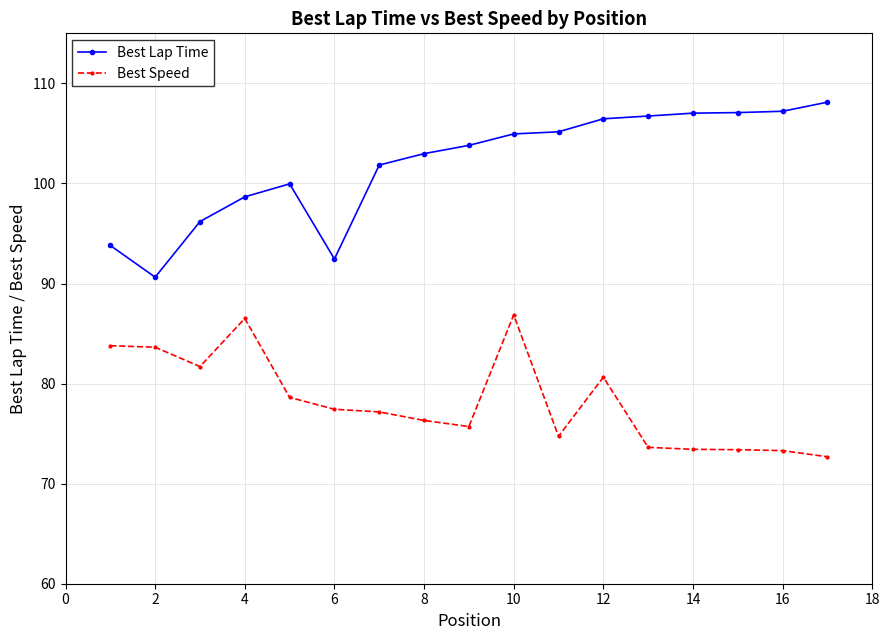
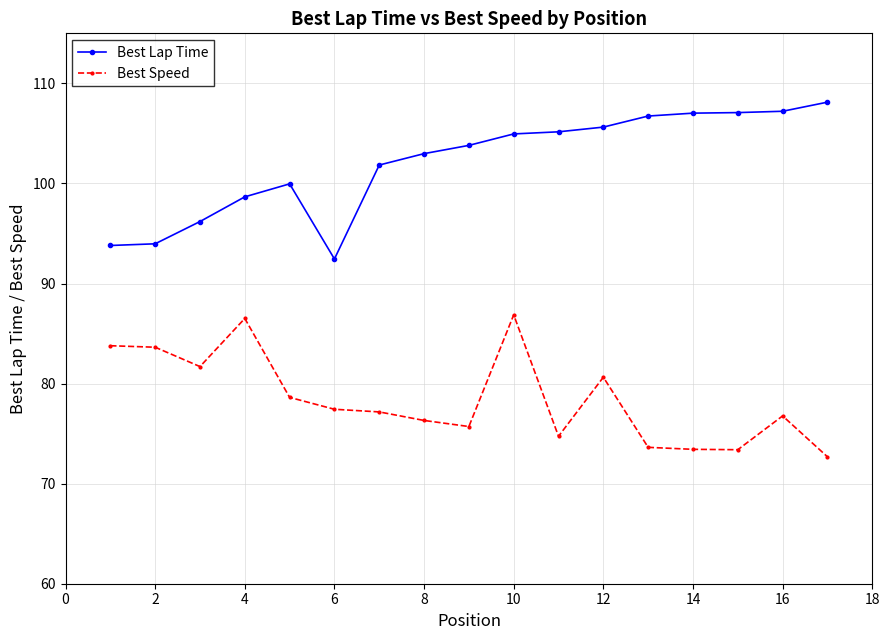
  {
    "Best Lap Time": {
-     "2": 90.6,
+     "2": 94.0,
      "4": 98.7,
      "6": 92.5,
      "8": 103.0,
      "10": 104.9,
-     "12": 106.5,
+     "12": 105.6,
      "14": 107.0,
      "16": 107.2
    },
    "Best Speed": {
      "2": 83.6,
      "4": 86.5,
      "6": 77.4,
      "8": 76.3,
      "10": 86.9,
      "12": 80.6,
      "14": 73.4,
-     "16": 73.3
+     "16": 76.8
    }
  }
